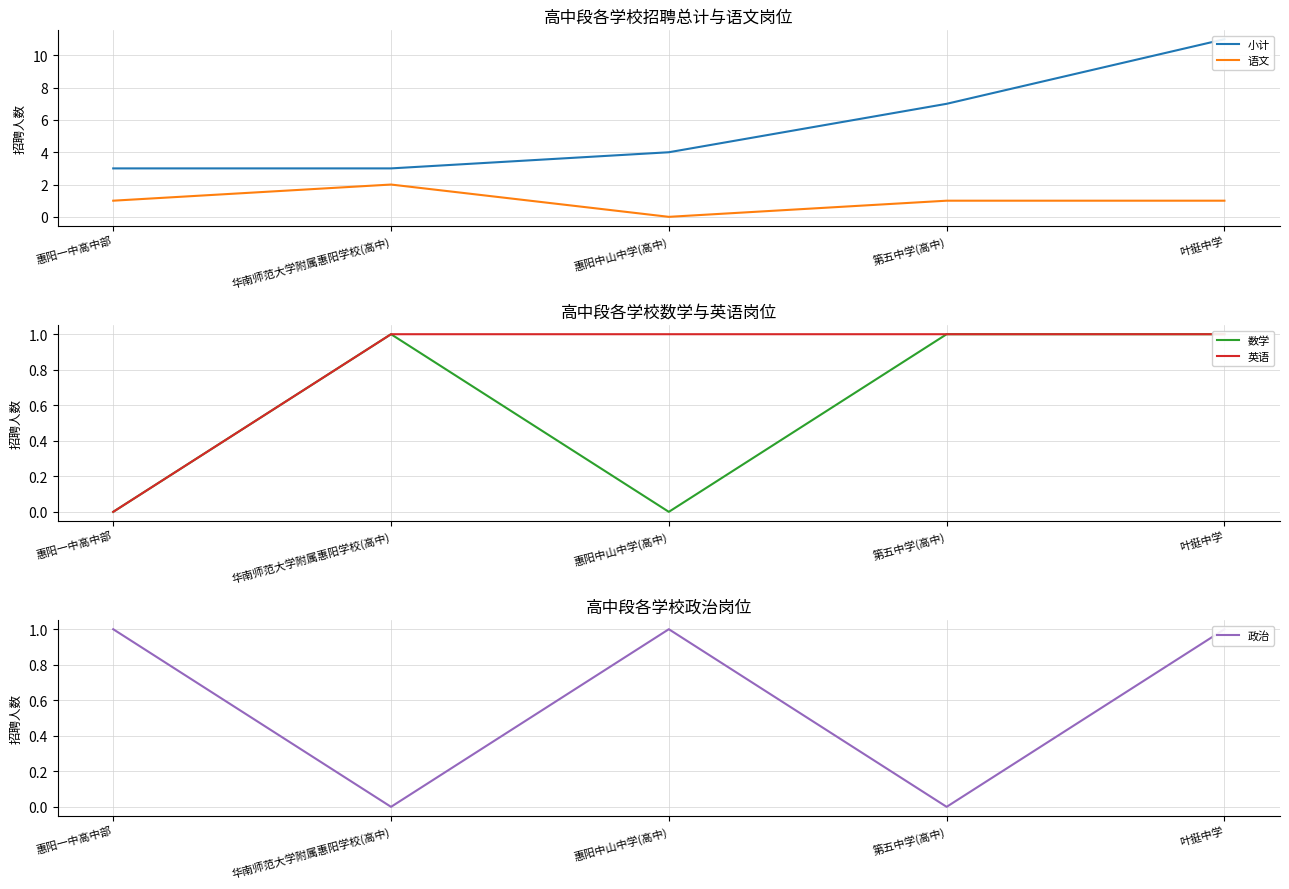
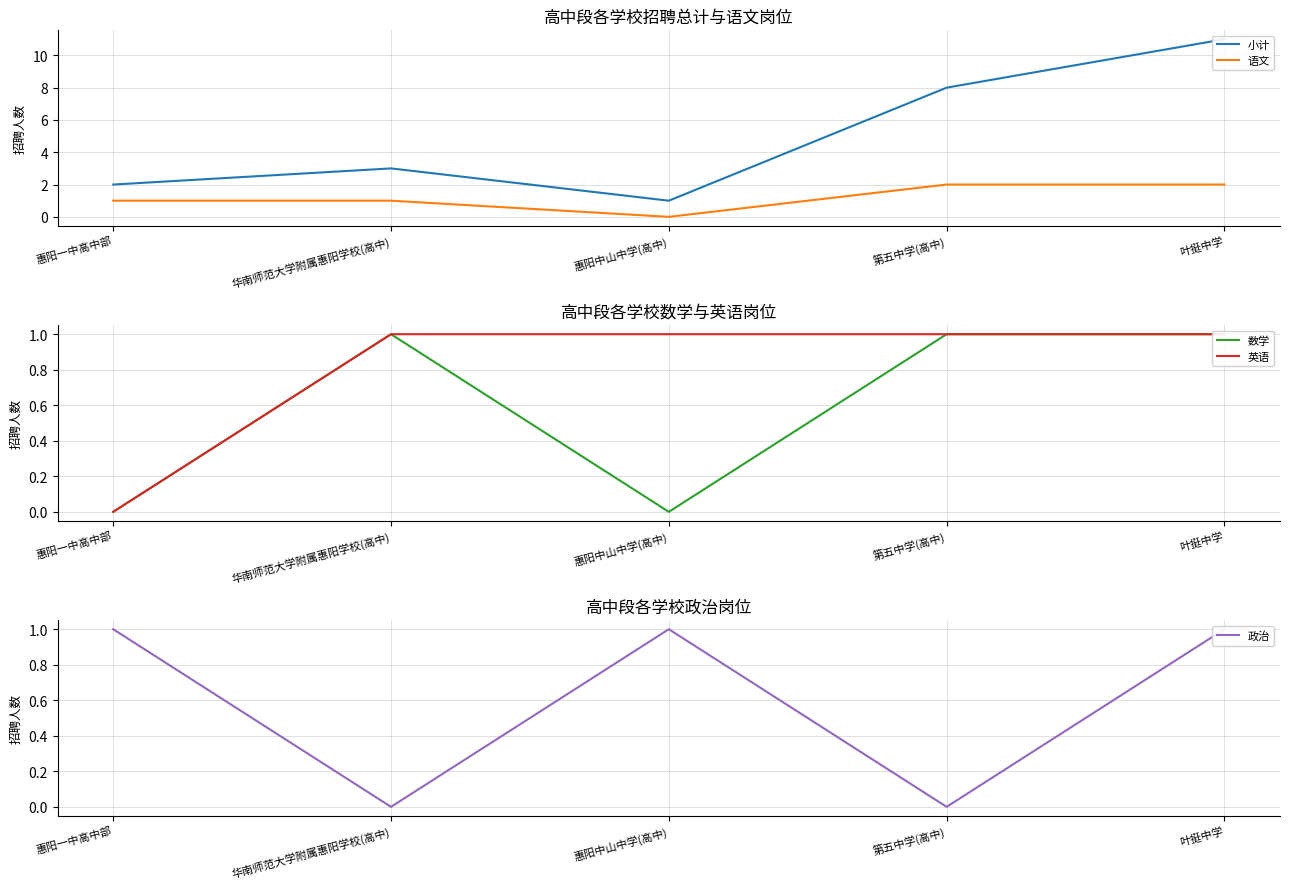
  {
    "高中段各学校招聘总计与语文岗位": {
      "小计": {
-       "惠阳一中高中部": 3,
+       "惠阳一中高中部": 2,
        "华南师范大学附属惠阳学校(高中)": 3,
-       "惠阳中山中学(高中)": 4,
-       "第五中学(高中)": 7
+       "惠阳中山中学(高中)": 1,
+       "第五中学(高中)": 8
      },
      "语文": {
        "惠阳一中高中部": 1,
-       "华南师范大学附属惠阳学校(高中)": 2,
+       "华南师范大学附属惠阳学校(高中)": 1,
        "惠阳中山中学(高中)": 0,
-       "第五中学(高中)": 1,
-       "叶挺中学": 1
+       "第五中学(高中)": 2,
+       "叶挺中学": 2
      }
    },
    "高中段各学校数学与英语岗位": {
      "数学": {
        "惠阳中山中学(高中)": 0.00
      },
      "英语": {
        "惠阳中山中学(高中)": 1.00
      }
    },
    "高中段各学校政治岗位": {
      "惠阳一中高中部": 1.00,
      "华南师范大学附属惠阳学校(高中)": 0.00,
      "惠阳中山中学(高中)": 1.00,
      "第五中学(高中)": 0.00
    }
  }
